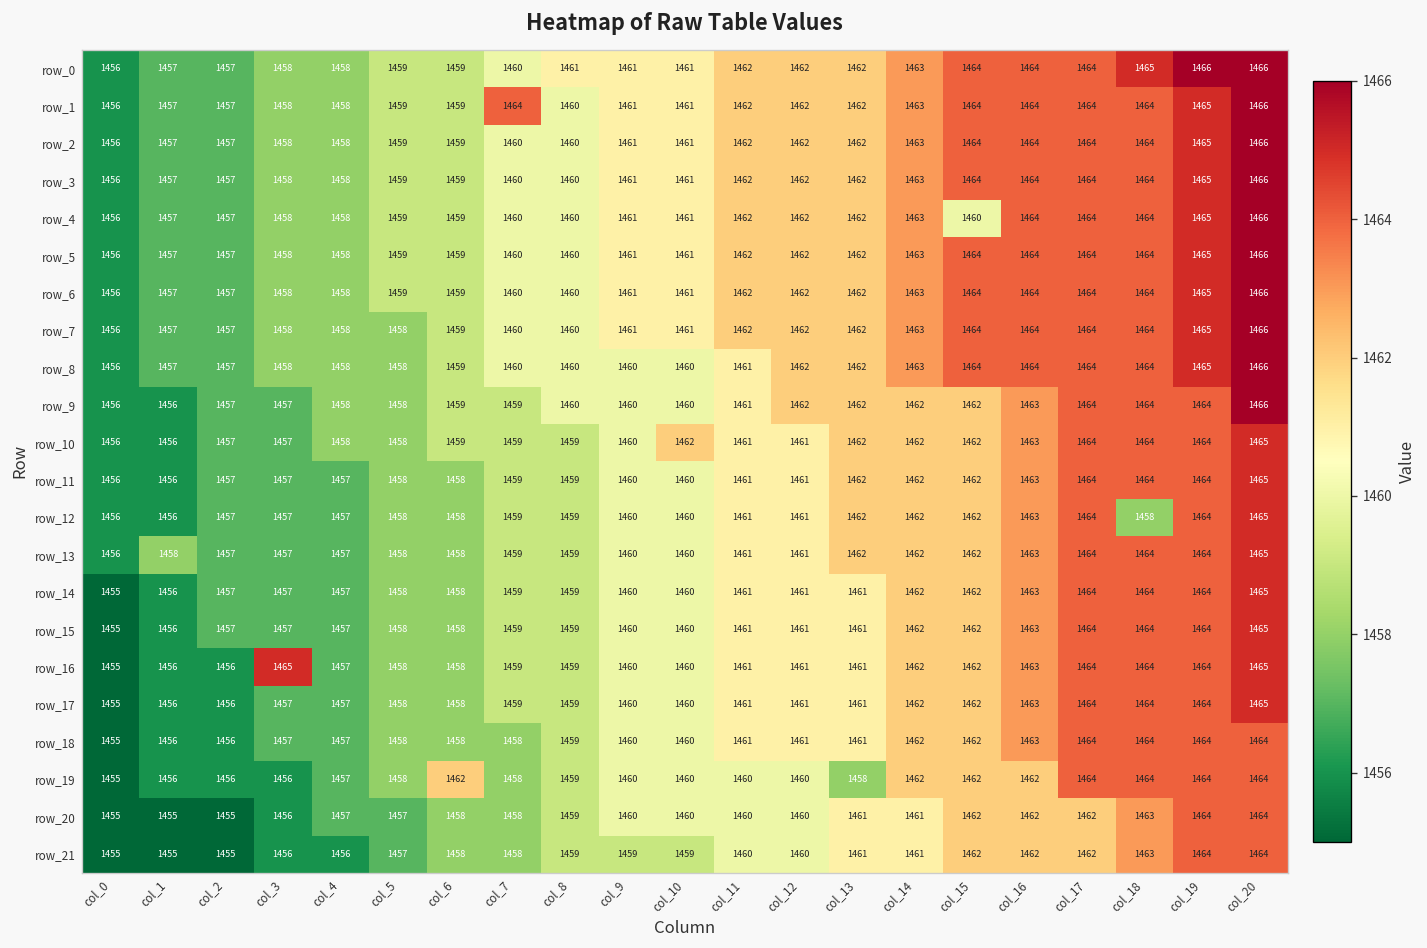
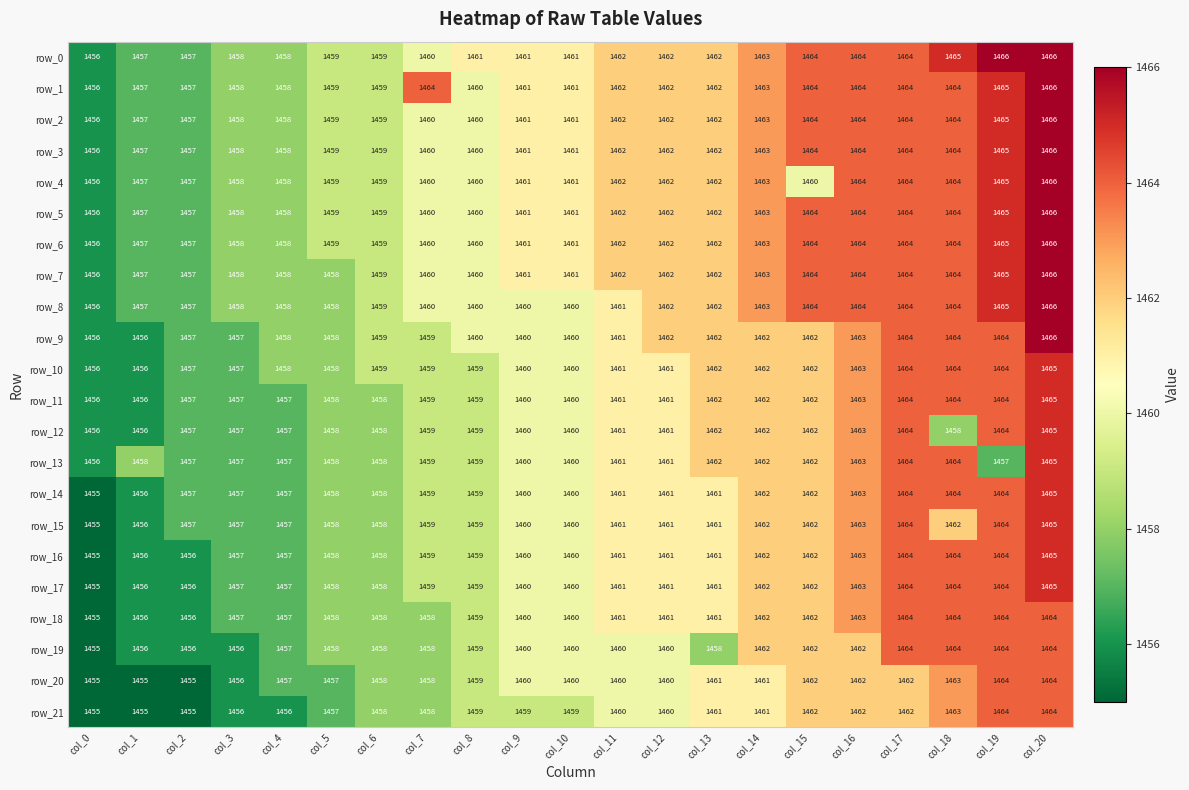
  {
    "row_10": {
      "col_0": 1456,
      "col_1": 1456,
      "col_2": 1457,
      "col_3": 1457,
      "col_4": 1458,
      "col_5": 1458,
      "col_6": 1459,
      "col_7": 1459,
      "col_8": 1459,
      "col_9": 1460,
-     "col_10": 1462,
+     "col_10": 1460,
      "col_11": 1461,
      "col_12": 1461,
      "col_13": 1462,
      "col_14": 1462,
      "col_15": 1462,
      "col_16": 1463,
      "col_17": 1464,
      "col_18": 1464,
      "col_19": 1464,
      "col_20": 1465
    },
    "row_13": {
      "col_0": 1456,
      "col_1": 1458,
      "col_2": 1457,
      "col_3": 1457,
      "col_4": 1457,
      "col_5": 1458,
      "col_6": 1458,
      "col_7": 1459,
      "col_8": 1459,
      "col_9": 1460,
      "col_10": 1460,
      "col_11": 1461,
      "col_12": 1461,
      "col_13": 1462,
      "col_14": 1462,
      "col_15": 1462,
      "col_16": 1463,
      "col_17": 1464,
      "col_18": 1464,
-     "col_19": 1464,
+     "col_19": 1457,
      "col_20": 1465
    },
    "row_15": {
      "col_0": 1455,
      "col_1": 1456,
      "col_2": 1457,
      "col_3": 1457,
      "col_4": 1457,
      "col_5": 1458,
      "col_6": 1458,
      "col_7": 1459,
      "col_8": 1459,
      "col_9": 1460,
      "col_10": 1460,
      "col_11": 1461,
      "col_12": 1461,
      "col_13": 1461,
      "col_14": 1462,
      "col_15": 1462,
      "col_16": 1463,
      "col_17": 1464,
-     "col_18": 1464,
+     "col_18": 1462,
      "col_19": 1464,
      "col_20": 1465
    },
    "row_16": {
      "col_0": 1455,
      "col_1": 1456,
      "col_2": 1456,
-     "col_3": 1465,
+     "col_3": 1457,
      "col_4": 1457,
      "col_5": 1458,
      "col_6": 1458,
      "col_7": 1459,
      "col_8": 1459,
      "col_9": 1460,
      "col_10": 1460,
      "col_11": 1461,
      "col_12": 1461,
      "col_13": 1461,
      "col_14": 1462,
      "col_15": 1462,
      "col_16": 1463,
      "col_17": 1464,
      "col_18": 1464,
      "col_19": 1464,
      "col_20": 1465
    },
    "row_19": {
      "col_0": 1455,
      "col_1": 1456,
      "col_2": 1456,
      "col_3": 1456,
      "col_4": 1457,
      "col_5": 1458,
-     "col_6": 1462,
+     "col_6": 1458,
      "col_7": 1458,
      "col_8": 1459,
      "col_9": 1460,
      "col_10": 1460,
      "col_11": 1460,
      "col_12": 1460,
      "col_13": 1458,
      "col_14": 1462,
      "col_15": 1462,
      "col_16": 1462,
      "col_17": 1464,
      "col_18": 1464,
      "col_19": 1464,
      "col_20": 1464
    }
  }
